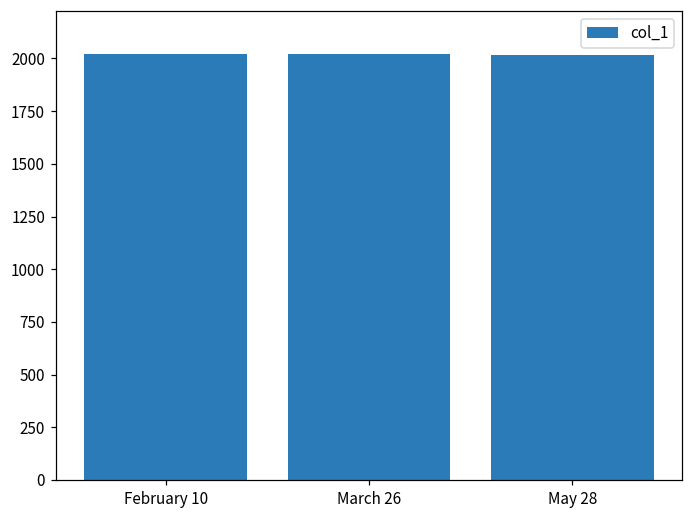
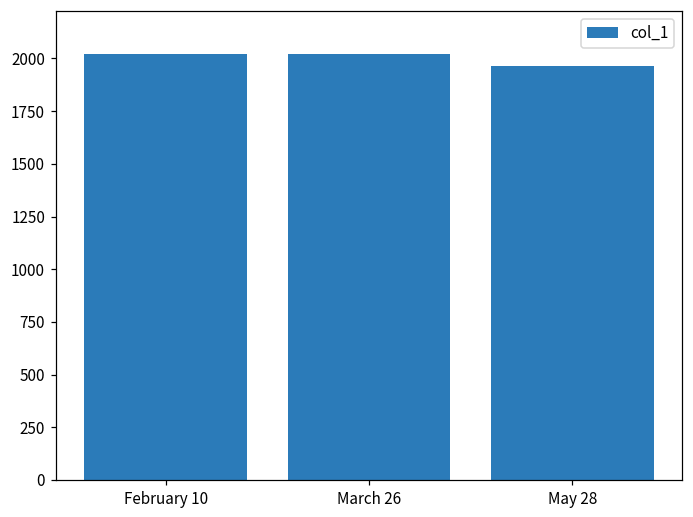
  {
    "February 10": 2020,
    "March 26": 2020,
-   "May 28": 2020
+   "May 28": 1960
  }
